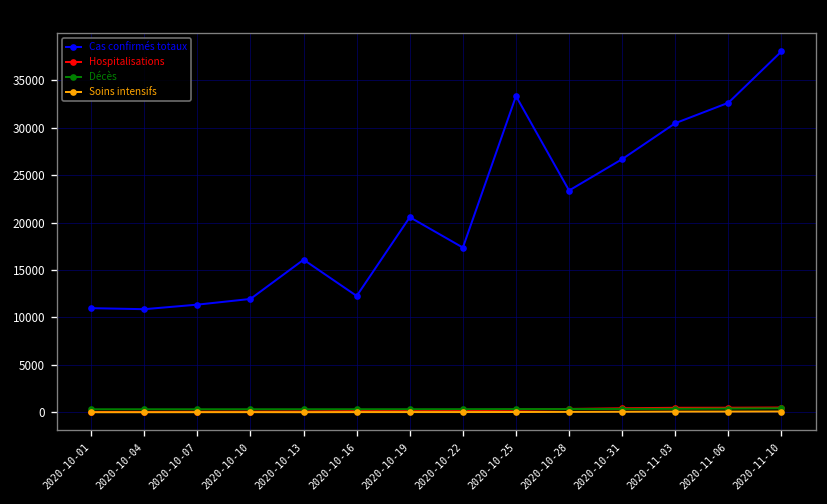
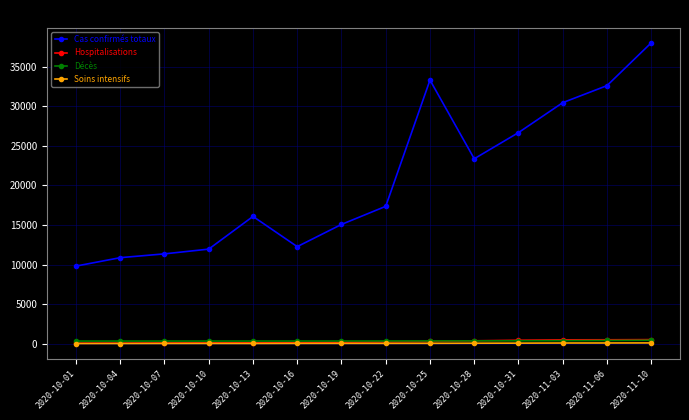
  {
    "Cas confirmés totaux": {
-     "2020-10-01": 11000,
+     "2020-10-01": 10000,
      "2020-10-04": 11000,
      "2020-10-07": 11000,
      "2020-10-10": 12000,
      "2020-10-13": 16000,
      "2020-10-16": 12000,
-     "2020-10-19": 21000,
+     "2020-10-19": 15000,
      "2020-10-22": 17000,
      "2020-10-25": 33000,
      "2020-10-28": 23000,
      "2020-10-31": 27000,
      "2020-11-03": 30000,
      "2020-11-06": 33000,
      "2020-11-10": 38000
    },
    "Soins intensifs": {
      "2020-11-10": 0
    }
  }
